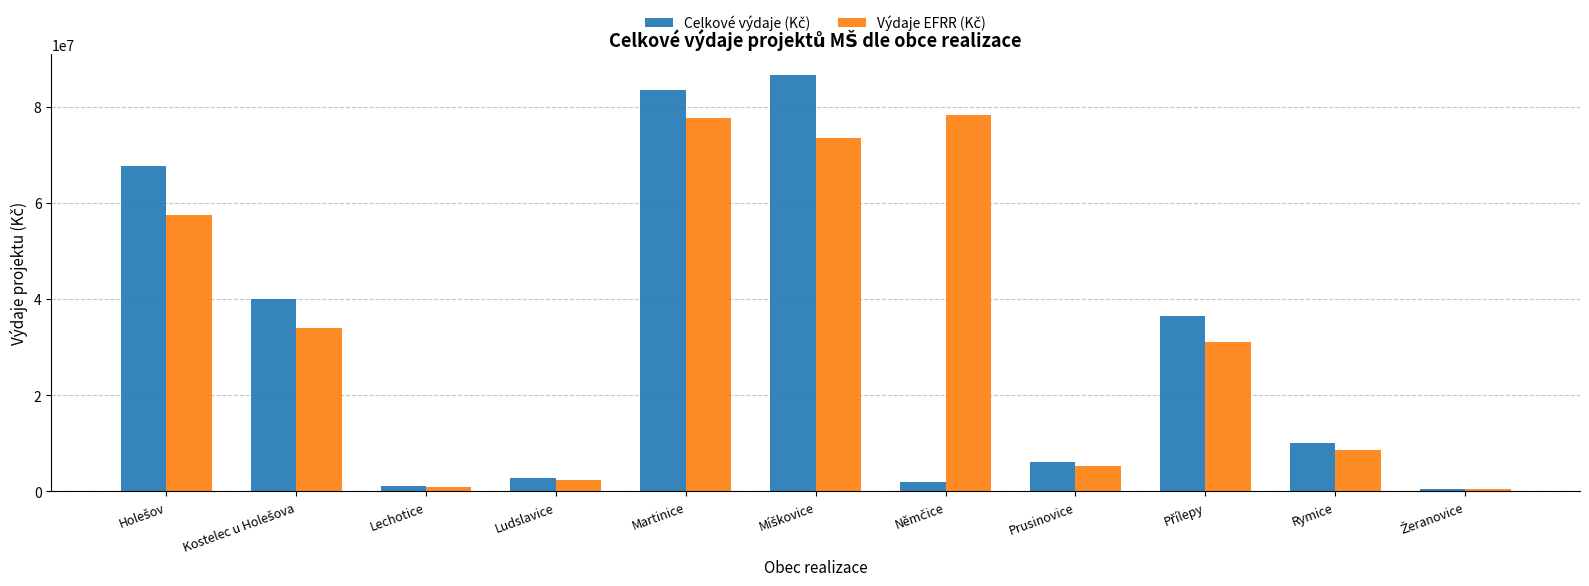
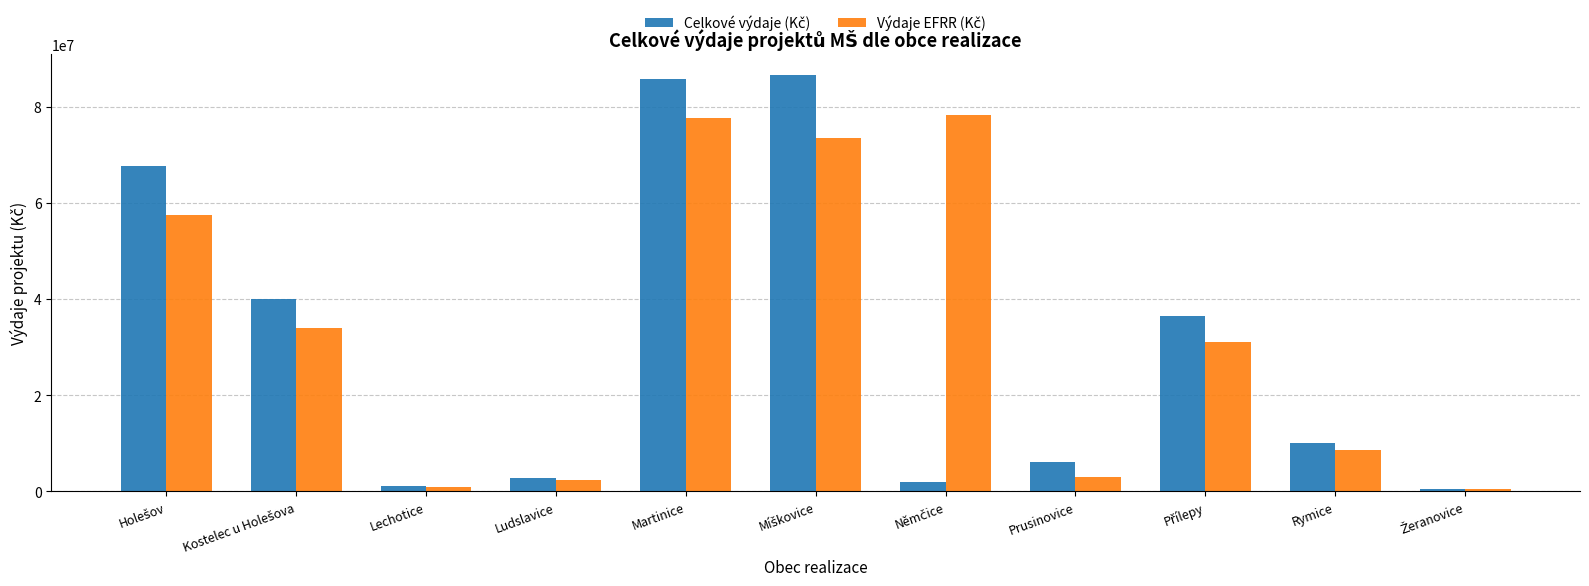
  {
    "Celkové výdaje (Kč)": {
      "Holešov": 68000000,
      "Kostelec u Holešova": 40000000,
      "Lechotice": 1000000,
      "Ludslavice": 3000000,
-     "Martinice": 84000000,
+     "Martinice": 86000000,
      "Míškovice": 87000000,
      "Němčice": 2000000,
      "Prusinovice": 6000000,
      "Přílepy": 37000000,
      "Rymice": 10000000
    },
    "Výdaje EFRR (Kč)": {
      "Holešov": 57000000,
      "Kostelec u Holešova": 34000000,
      "Lechotice": 1000000,
      "Ludslavice": 2000000,
      "Martinice": 78000000,
      "Míškovice": 74000000,
      "Němčice": 78000000,
-     "Prusinovice": 5000000,
+     "Prusinovice": 3000000,
      "Přílepy": 31000000,
      "Rymice": 9000000
    }
  }
